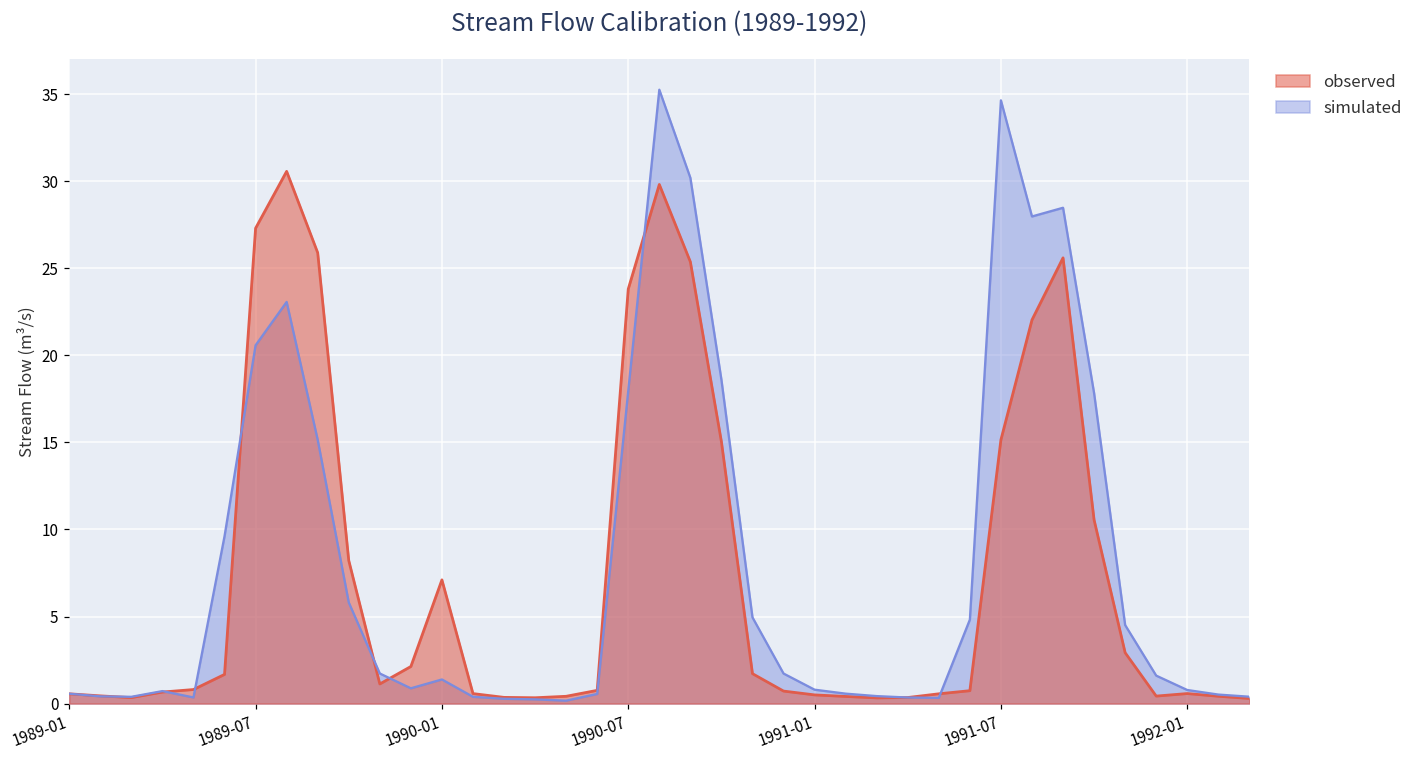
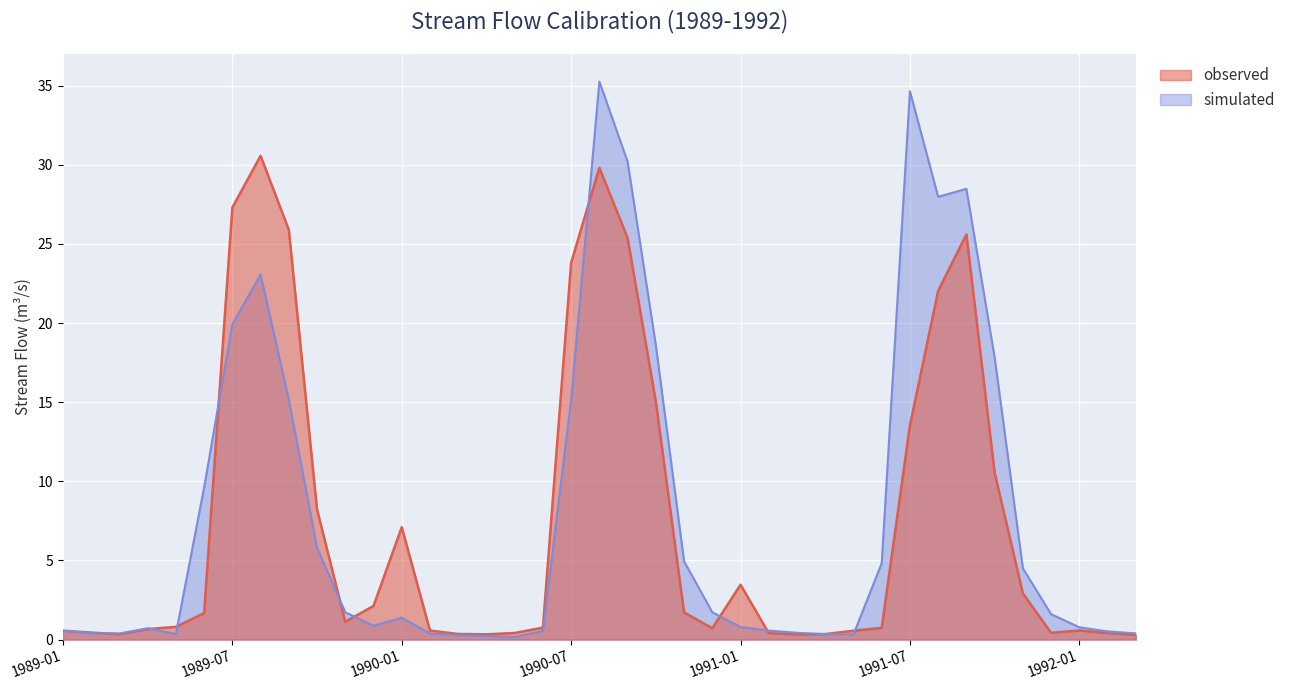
  {
    "observed": {
      "1989-07": 27.3,
      "1990-01": 7.1,
      "1990-07": 23.8,
-     "1991-01": 0.5,
-     "1991-07": 15.2,
+     "1991-01": 3.5,
+     "1991-07": 13.5,
      "1992-01": 0.6
    },
    "simulated": {
-     "1989-07": 20.6,
+     "1989-07": 19.9,
      "1990-01": 1.4,
-     "1990-07": 18.0,
+     "1990-07": 15.2,
      "1991-01": 0.8,
      "1991-07": 34.7,
      "1992-01": 0.8
    }
  }
